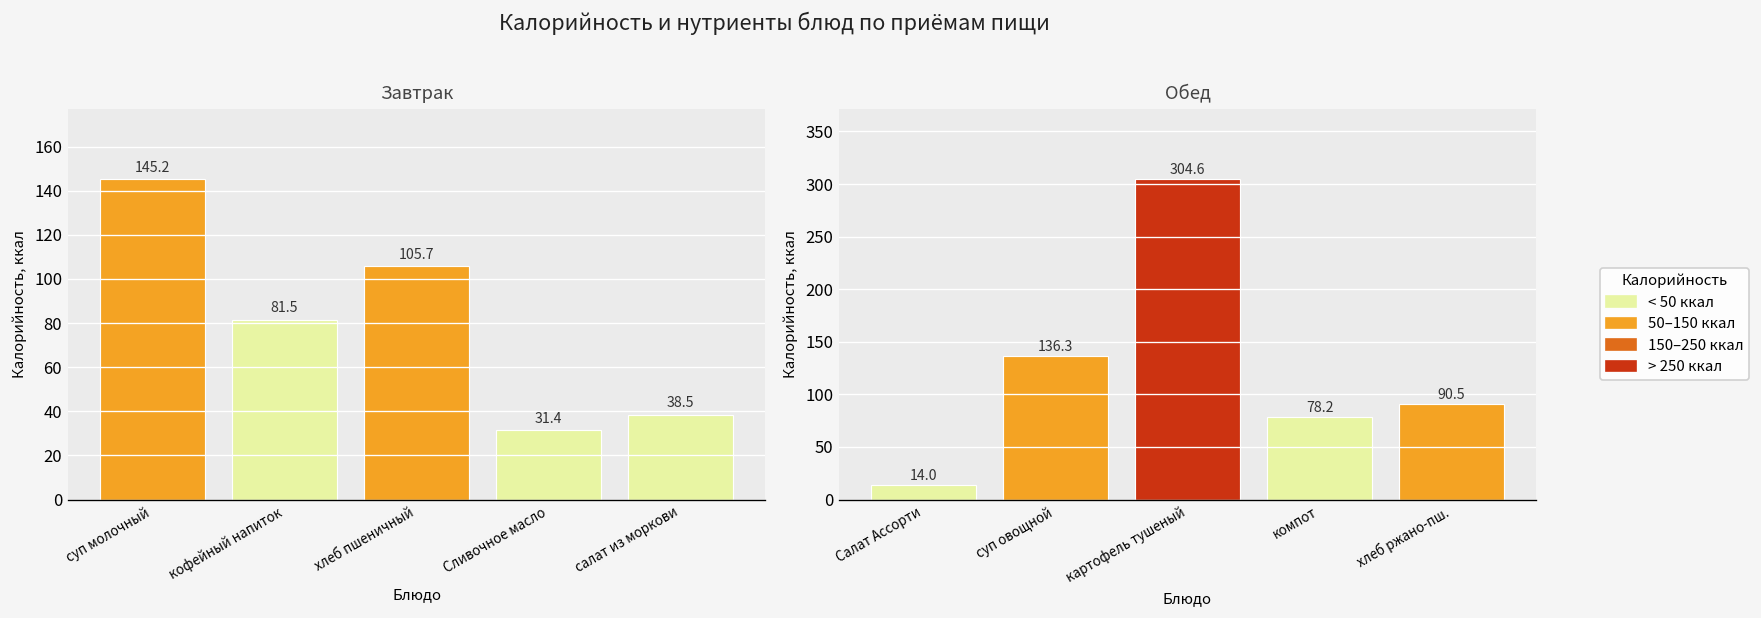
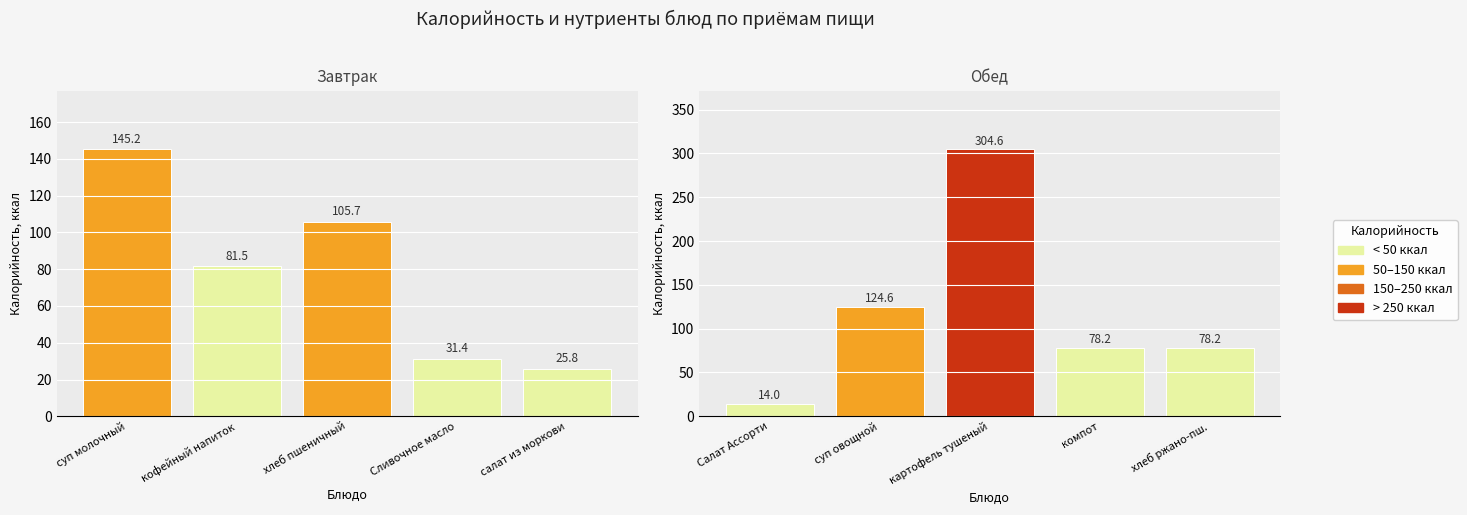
  {
    "Завтрак": {
      "суп молочный": 145.2,
      "кофейный напиток": 81.5,
      "хлеб пшеничный": 105.7,
      "Сливочное масло": 31.4,
-     "салат из моркови": 38.5
+     "салат из моркови": 25.8
    },
    "Обед": {
      "Салат Ассорти": 14.0,
-     "суп овощной": 136.3,
+     "суп овощной": 124.6,
      "картофель тушеный": 304.6,
      "компот": 78.2,
-     "хлеб ржано-пш.": 90.5
+     "хлеб ржано-пш.": 78.2
    }
  }
